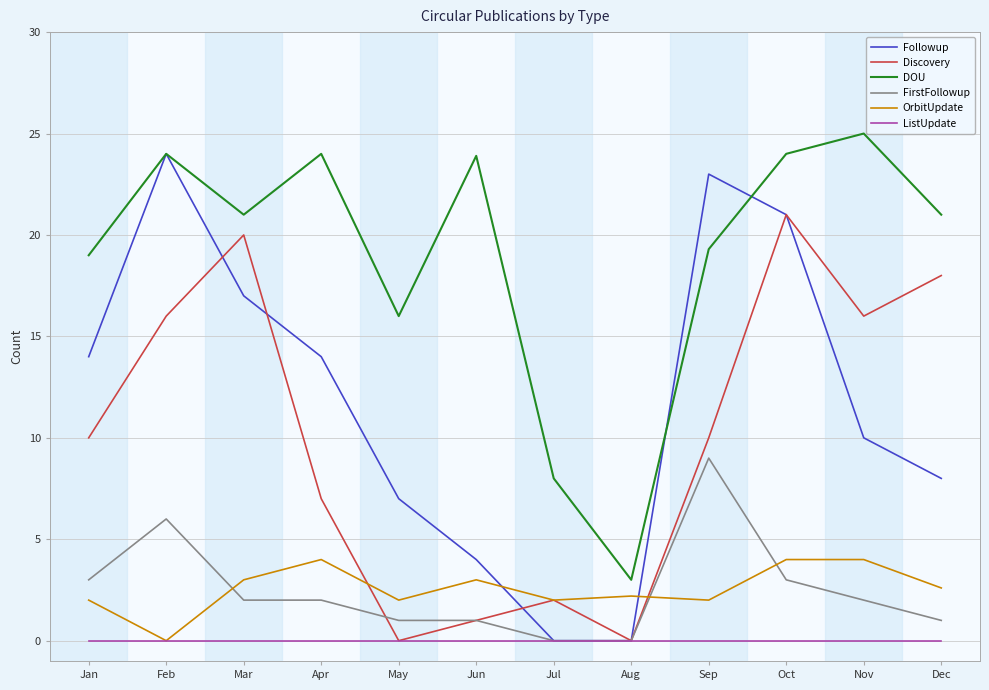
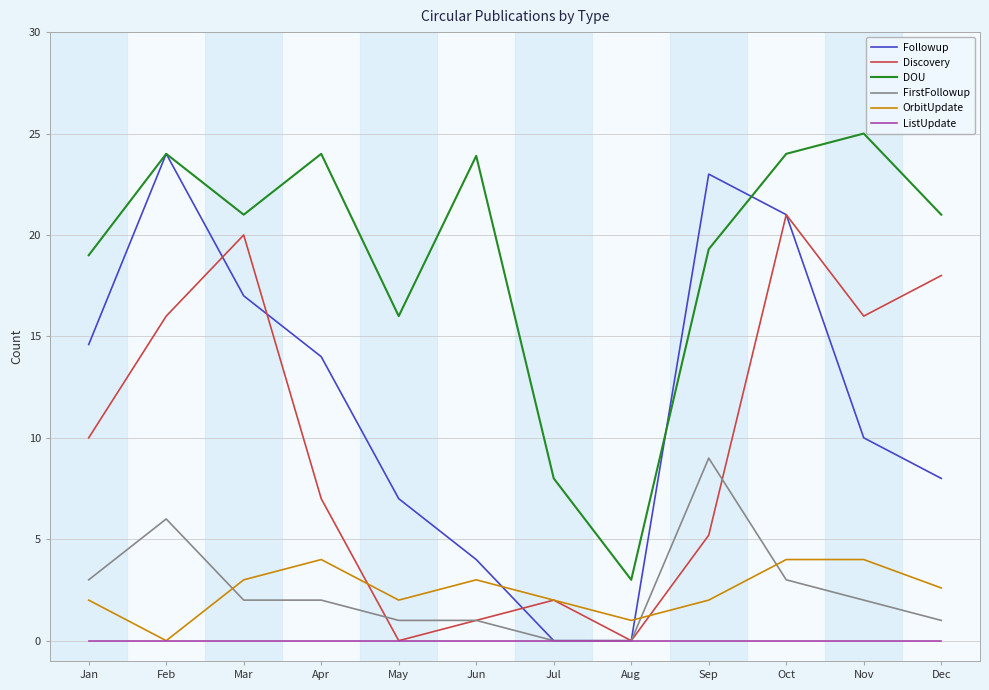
  {
    "Followup": {
-     "Jan": 14.0,
+     "Jan": 14.6,
      "Mar": 17.0,
      "Apr": 14.0,
      "May": 7.0,
      "Jun": 4.0,
      "Sep": 23.0,
      "Nov": 10.0,
      "Dec": 8.0
    },
    "Discovery": {
      "Jan": 10.0,
      "Feb": 16.0,
      "Mar": 20.0,
      "Apr": 7.0,
-     "Sep": 10.0,
+     "Sep": 5.2,
      "Nov": 16.0,
      "Dec": 18.0
    },
    "DOU": {
      "Jan": 19.0,
      "Mar": 21.0,
      "Apr": 24.0,
      "May": 16.0,
      "Jun": 23.9,
      "Jul": 8.0,
      "Aug": 3.0,
      "Sep": 19.3,
      "Oct": 24.0,
      "Nov": 25.0,
      "Dec": 21.0
    },
    "FirstFollowup": {
      "Jan": 3.0,
      "Feb": 6.0,
      "Mar": 2.0,
      "Apr": 2.0,
      "May": 1.0,
      "Sep": 9.0,
      "Oct": 3.0,
      "Nov": 2.0,
      "Dec": 1.0
    },
    "OrbitUpdate": {
      "Jan": 2.0,
      "Mar": 3.0,
      "Apr": 4.0,
      "May": 2.0,
      "Jun": 3.0,
-     "Aug": 2.2,
+     "Aug": 1.0,
      "Sep": 2.0,
      "Oct": 4.0,
      "Nov": 4.0,
      "Dec": 2.6
    },
    "ListUpdate": {
      "Jan": 0.0,
      "Mar": 0.0,
      "Apr": 0.0,
      "Jun": 0.0,
      "Sep": 0.0,
      "Oct": 0.0,
      "Nov": 0.0,
      "Dec": 0.0
    }
  }
